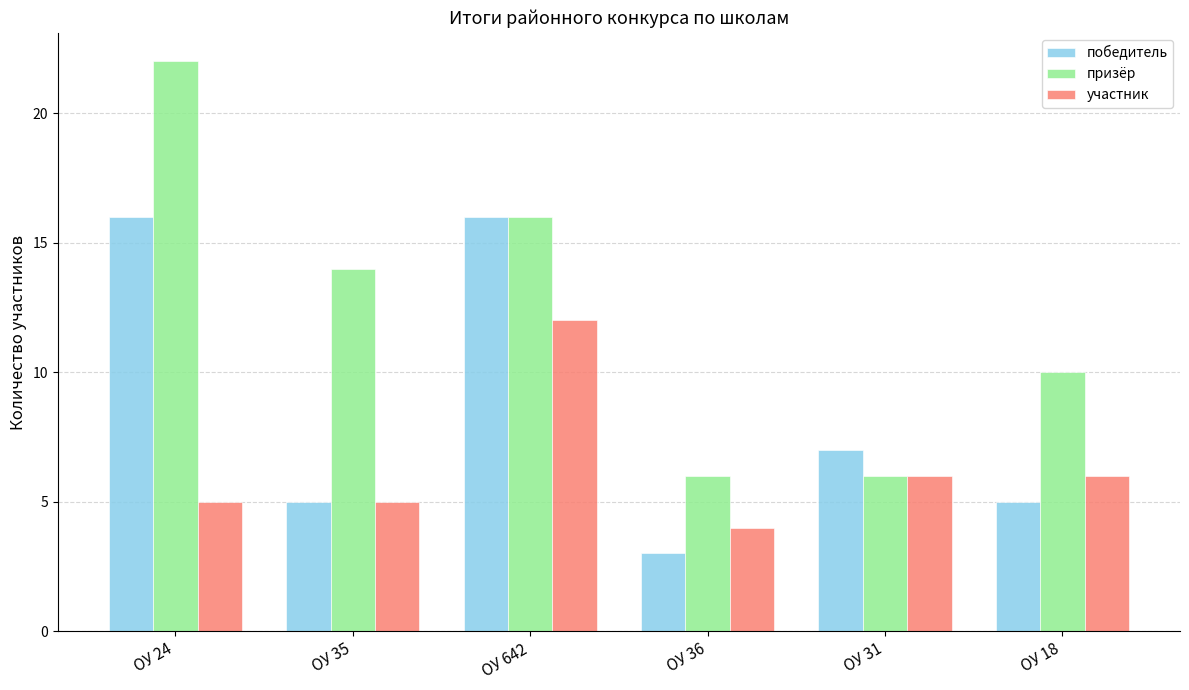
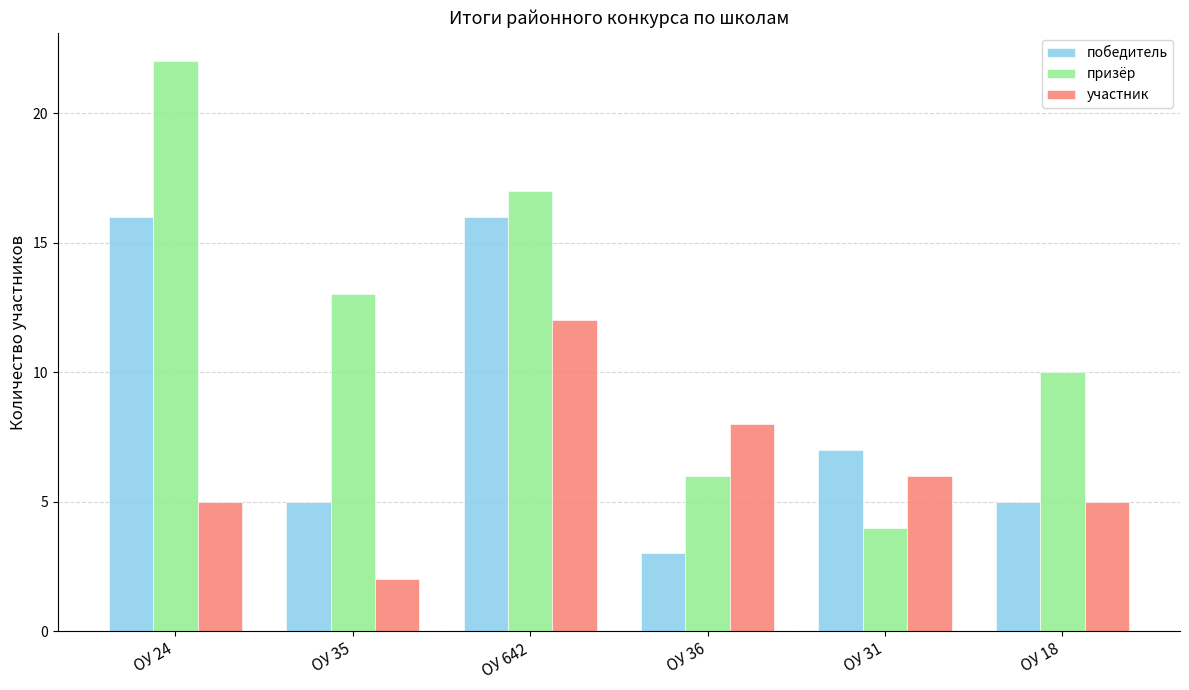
  {
    "победитель": {
      "ОУ 24": 16,
      "ОУ 35": 5,
      "ОУ 642": 16,
      "ОУ 36": 3,
      "ОУ 31": 7,
      "ОУ 18": 5
    },
    "призёр": {
      "ОУ 24": 22,
-     "ОУ 35": 14,
-     "ОУ 642": 16,
+     "ОУ 35": 13,
+     "ОУ 642": 17,
      "ОУ 36": 6,
-     "ОУ 31": 6,
+     "ОУ 31": 4,
      "ОУ 18": 10
    },
    "участник": {
      "ОУ 24": 5,
-     "ОУ 35": 5,
+     "ОУ 35": 2,
      "ОУ 642": 12,
-     "ОУ 36": 4,
+     "ОУ 36": 8,
      "ОУ 31": 6,
-     "ОУ 18": 6
+     "ОУ 18": 5
    }
  }
